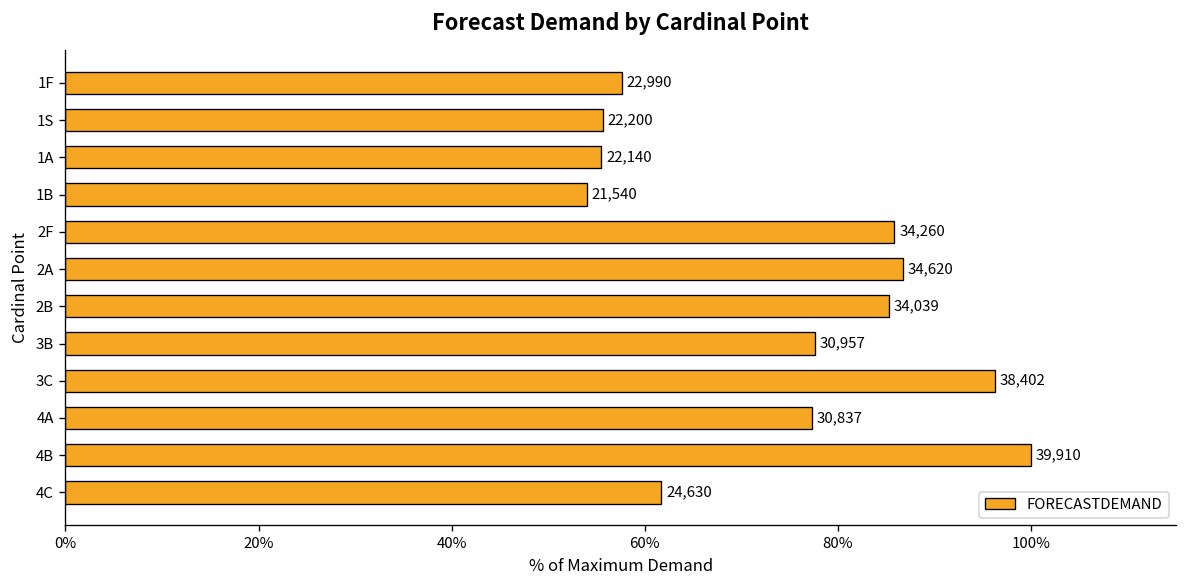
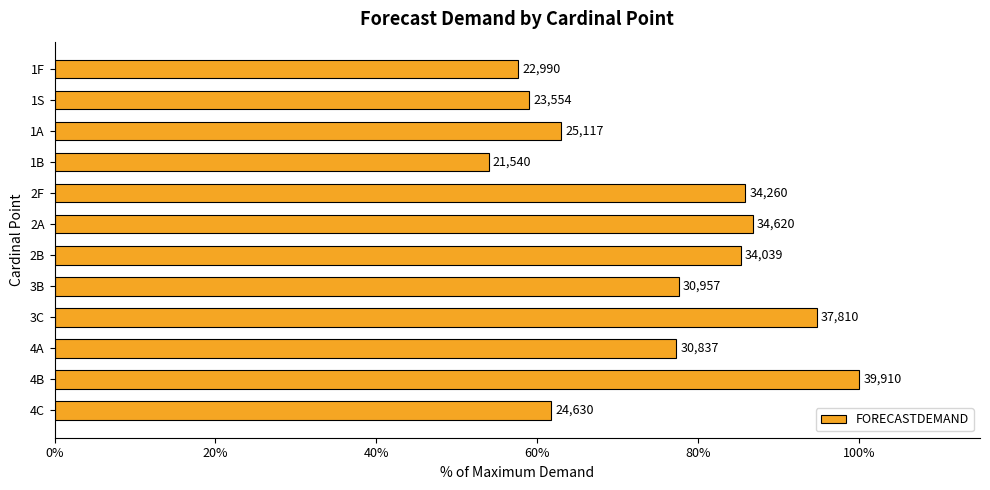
  {
-   "1S": "22,200",
-   "1A": "22,140",
-   "3C": "38,402"
+   "1S": "23,554",
+   "1A": "25,117",
+   "3C": "37,810"
  }
